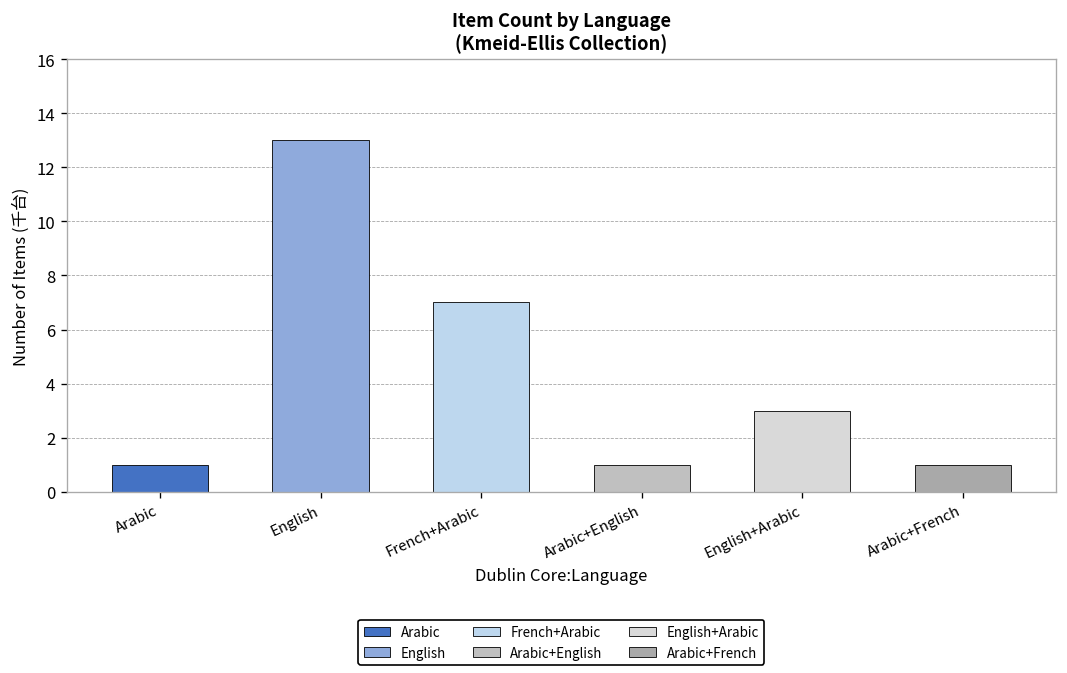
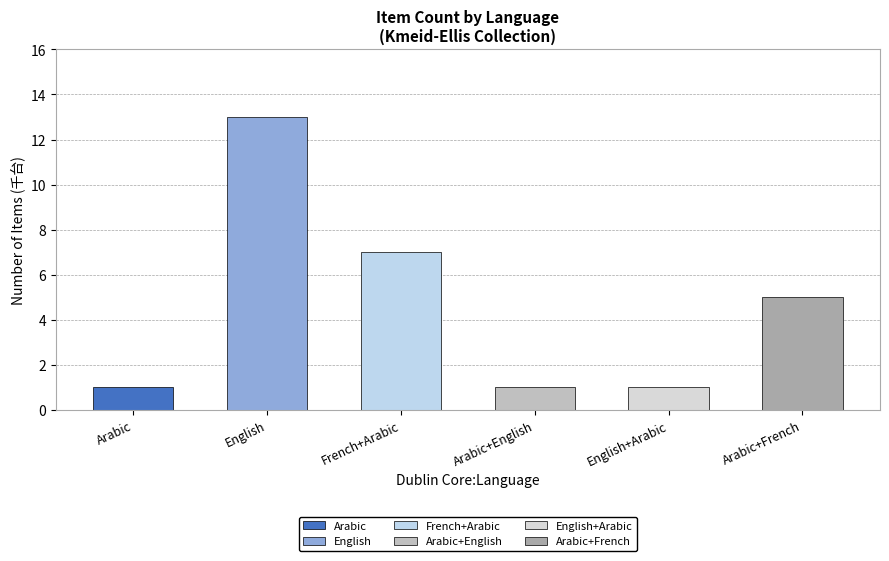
  {
    "Arabic": 1,
    "English": 13,
    "French+Arabic": 7,
    "Arabic+English": 1,
-   "English+Arabic": 3,
-   "Arabic+French": 1
+   "English+Arabic": 1,
+   "Arabic+French": 5
  }
